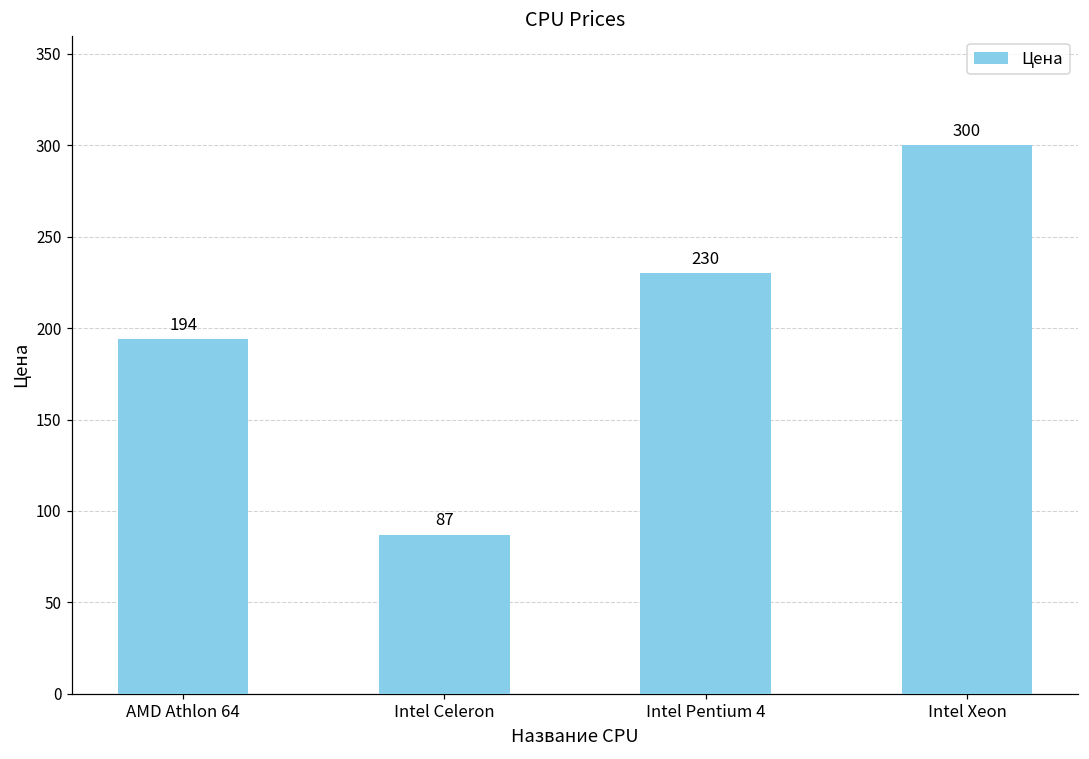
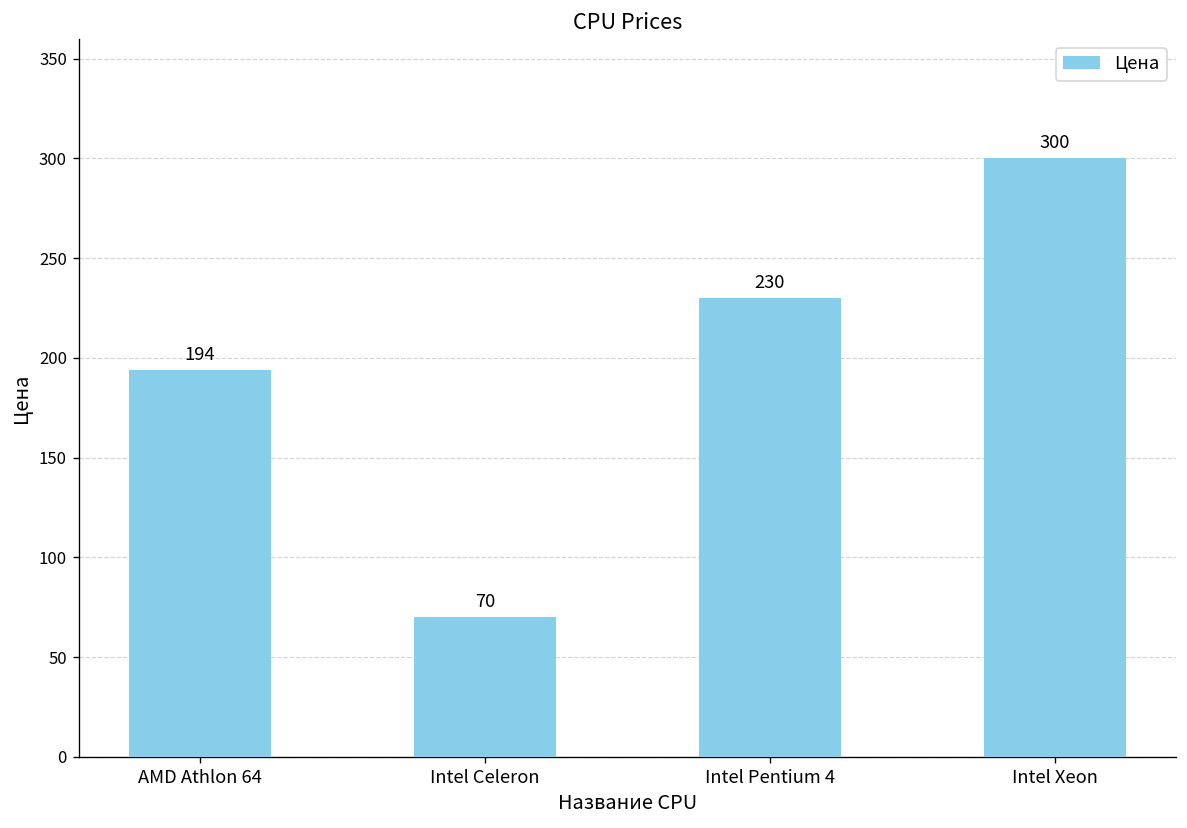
  {
    "AMD Athlon 64": 194,
-   "Intel Celeron": 87,
+   "Intel Celeron": 70,
    "Intel Pentium 4": 230,
    "Intel Xeon": 300
  }
